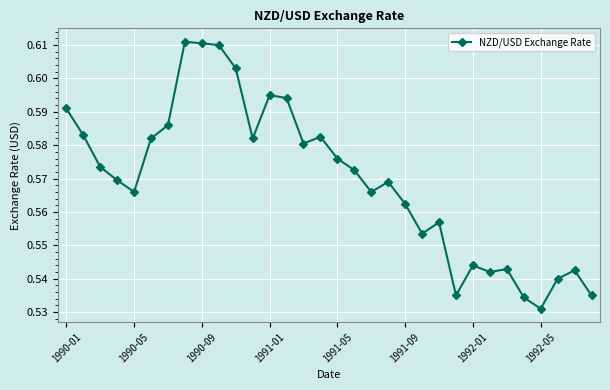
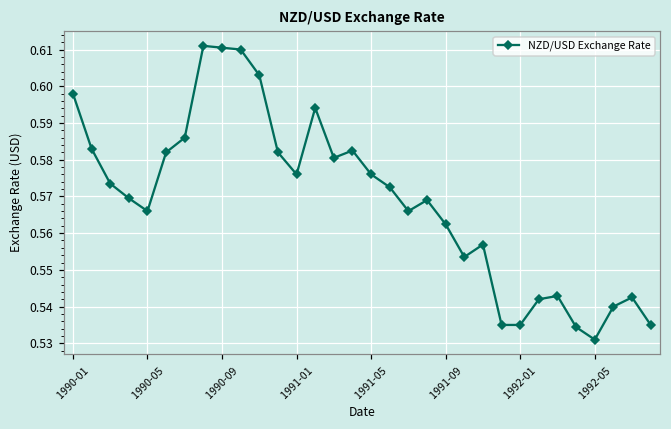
  {
-   "1990-01": 0.591,
+   "1990-01": 0.598,
    "1990-05": 0.566,
    "1990-09": 0.611,
-   "1991-01": 0.595,
+   "1991-01": 0.576,
    "1991-05": 0.576,
    "1991-09": 0.562,
-   "1992-01": 0.544,
+   "1992-01": 0.535,
    "1992-05": 0.531
  }
